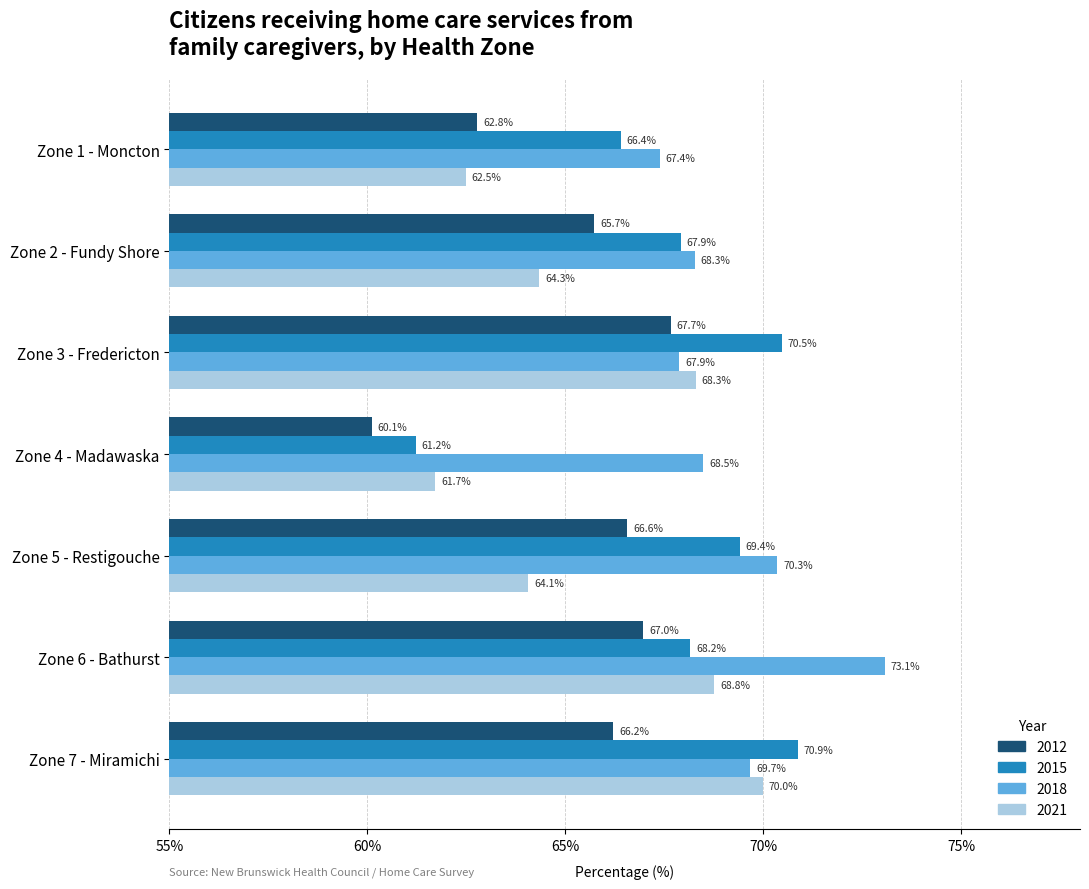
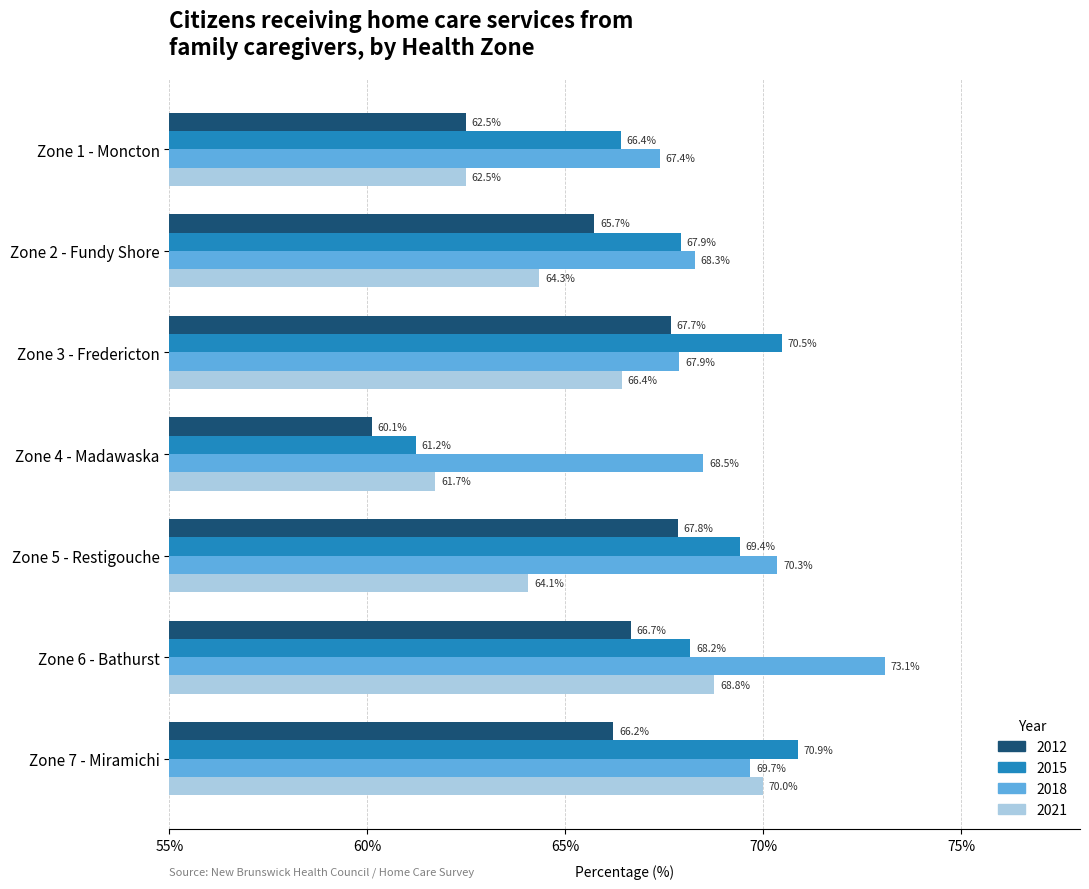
  {
    "2012": {
-     "Zone 1 - Moncton": "62.8%",
+     "Zone 1 - Moncton": "62.5%",
      "Zone 2 - Fundy Shore": "65.7%",
      "Zone 3 - Fredericton": "67.7%",
      "Zone 4 - Madawaska": "60.1%",
-     "Zone 5 - Restigouche": "66.6%",
-     "Zone 6 - Bathurst": "67.0%",
+     "Zone 5 - Restigouche": "67.8%",
+     "Zone 6 - Bathurst": "66.7%",
      "Zone 7 - Miramichi": "66.2%"
    },
    "2015": {
      "Zone 1 - Moncton": "66.4%",
      "Zone 2 - Fundy Shore": "67.9%",
      "Zone 3 - Fredericton": "70.5%",
      "Zone 4 - Madawaska": "61.2%",
      "Zone 5 - Restigouche": "69.4%",
      "Zone 6 - Bathurst": "68.2%",
      "Zone 7 - Miramichi": "70.9%"
    },
    "2018": {
      "Zone 1 - Moncton": "67.4%",
      "Zone 2 - Fundy Shore": "68.3%",
      "Zone 3 - Fredericton": "67.9%",
      "Zone 4 - Madawaska": "68.5%",
      "Zone 5 - Restigouche": "70.3%",
      "Zone 6 - Bathurst": "73.1%",
      "Zone 7 - Miramichi": "69.7%"
    },
    "2021": {
      "Zone 1 - Moncton": "62.5%",
      "Zone 2 - Fundy Shore": "64.3%",
-     "Zone 3 - Fredericton": "68.3%",
+     "Zone 3 - Fredericton": "66.4%",
      "Zone 4 - Madawaska": "61.7%",
      "Zone 5 - Restigouche": "64.1%",
      "Zone 6 - Bathurst": "68.8%",
      "Zone 7 - Miramichi": "70.0%"
    }
  }
